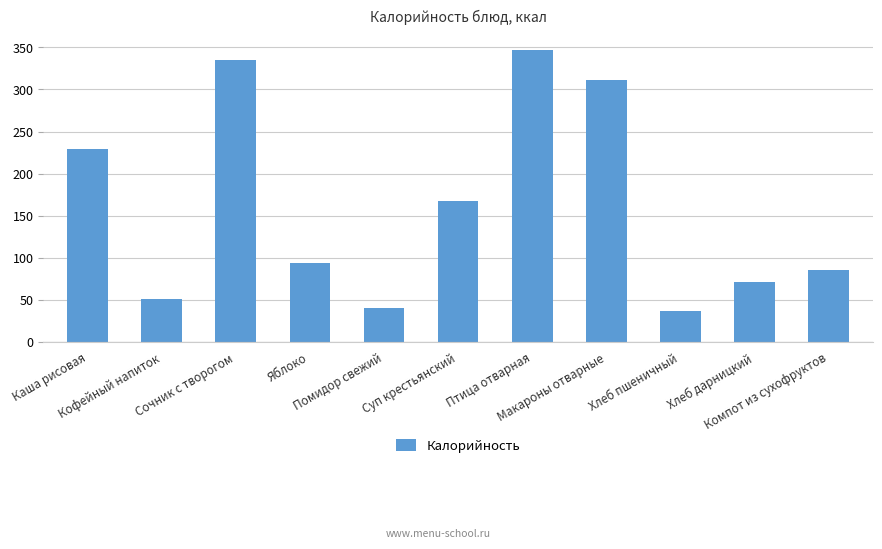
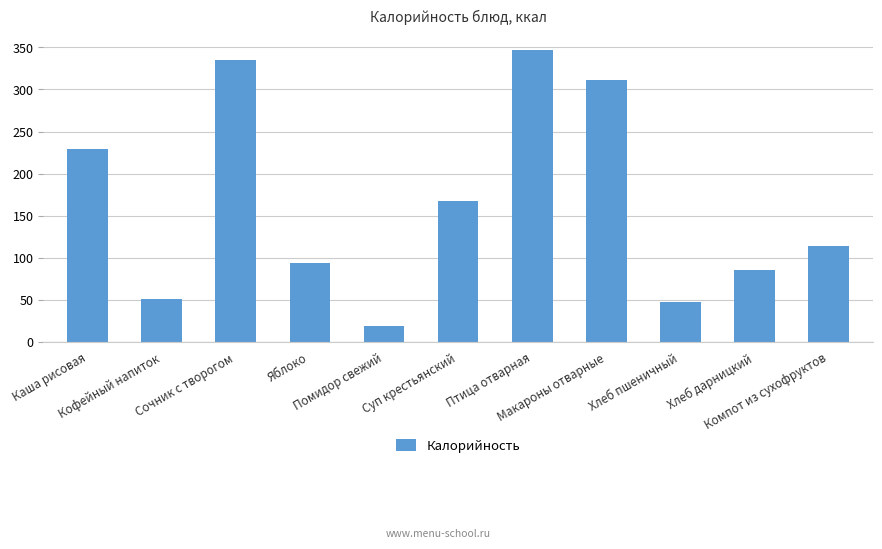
  {
    "Каша рисовая": 230,
    "Кофейный напиток": 50,
    "Сочник с творогом": 340,
    "Яблоко": 90,
-   "Помидор свежий": 40,
+   "Помидор свежий": 20,
    "Суп крестьянский": 170,
    "Птица отварная": 350,
    "Макароны отварные": 310,
-   "Хлеб пшеничный": 40,
-   "Хлеб дарницкий": 70,
-   "Компот из сухофруктов": 90
+   "Хлеб пшеничный": 50,
+   "Хлеб дарницкий": 90,
+   "Компот из сухофруктов": 110
  }
